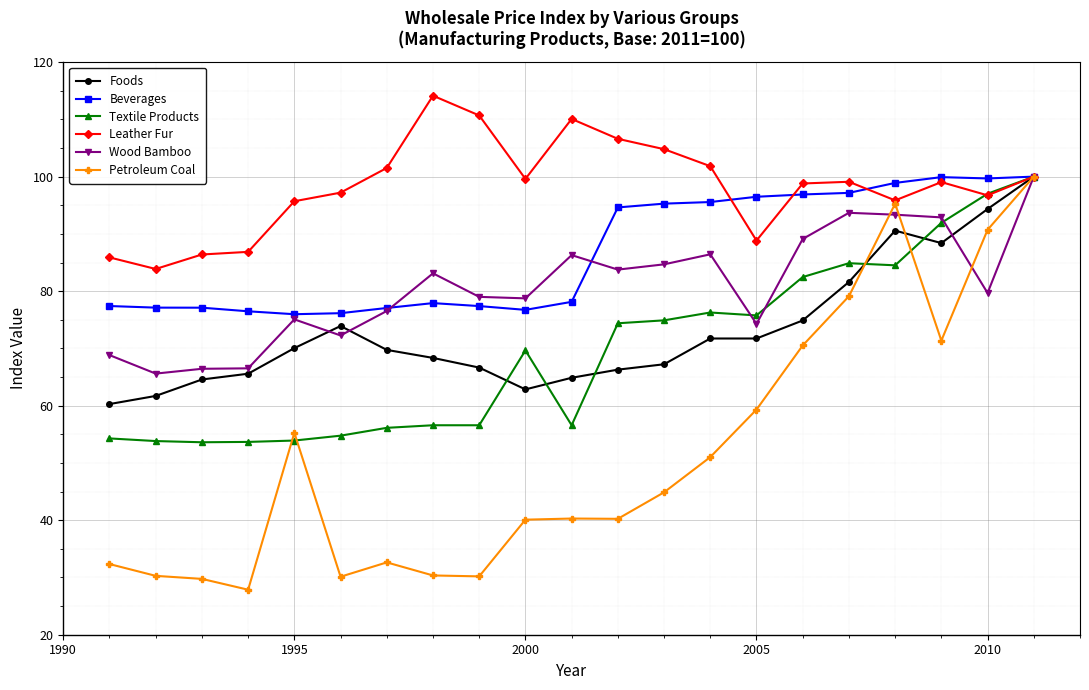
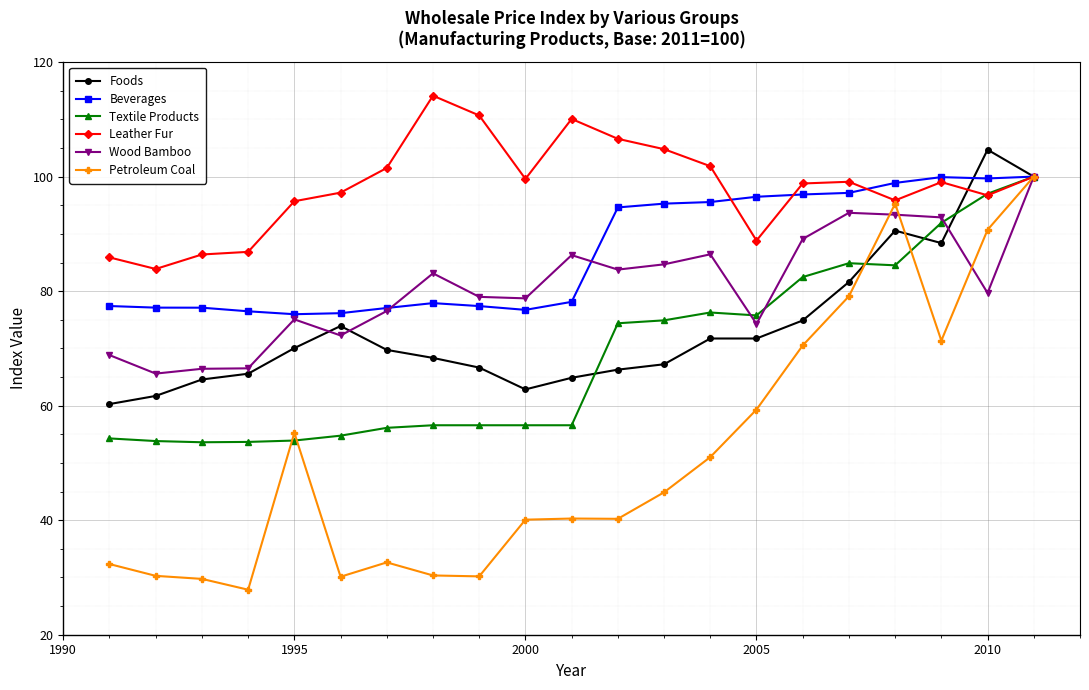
  {
    "Foods": {
      "1995": 70,
      "2000": 63,
      "2005": 72,
-     "2010": 94
+     "2010": 105
    },
    "Beverages": {
      "1995": 76,
      "2000": 77,
      "2005": 96,
      "2010": 100
    },
    "Textile Products": {
      "1995": 54,
-     "2000": 70,
+     "2000": 57,
      "2005": 76
    },
    "Leather Fur": {
      "1995": 96,
      "2000": 100,
      "2005": 89
    },
    "Wood Bamboo": {
      "1995": 75,
      "2000": 79,
      "2005": 74,
      "2010": 80
    },
    "Petroleum Coal": {
      "1995": 55,
      "2000": 40,
      "2005": 59,
      "2010": 91
    }
  }
